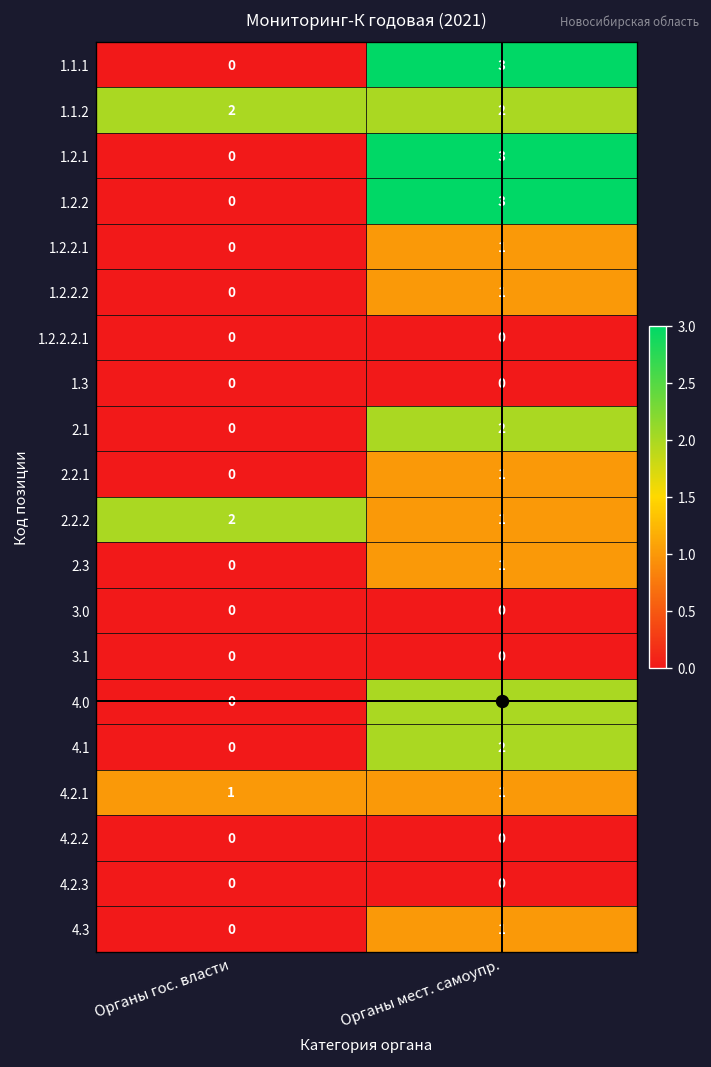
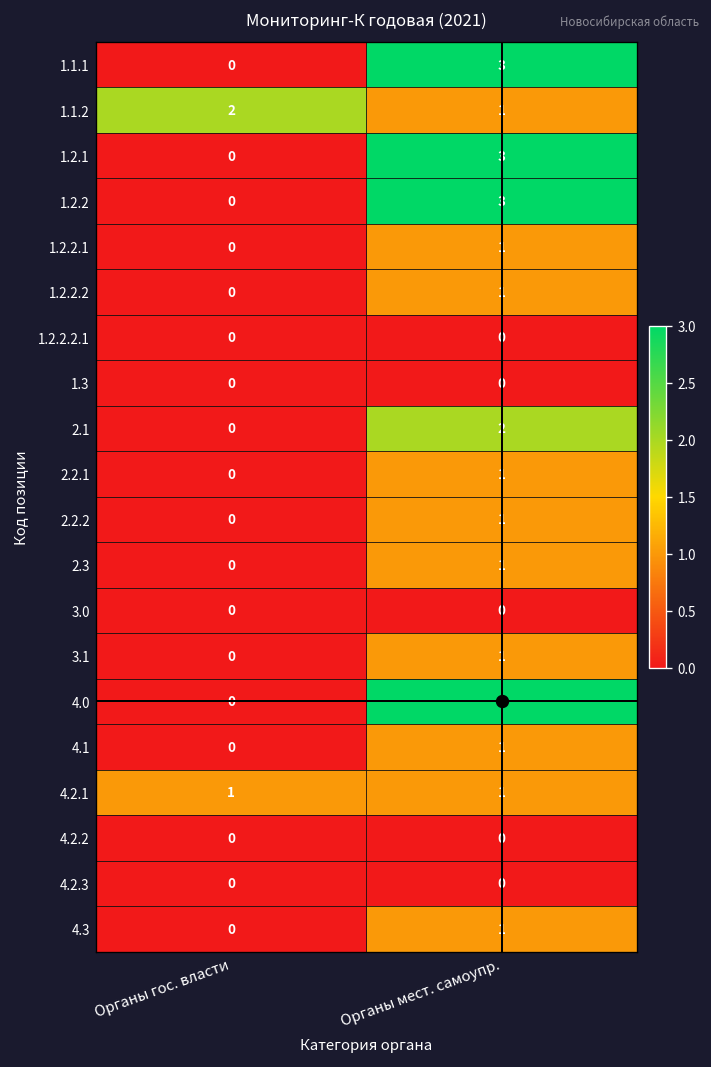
  {
    "1.1.1": {
      "Органы гос. власти": 0,
      "Органы мест. самоупр.": 3
    },
    "1.1.2": {
      "Органы гос. власти": 2,
-     "Органы мест. самоупр.": 2
+     "Органы мест. самоупр.": 1
    },
    "1.2.1": {
      "Органы гос. власти": 0,
      "Органы мест. самоупр.": 3
    },
    "1.2.2": {
      "Органы гос. власти": 0,
      "Органы мест. самоупр.": 3
    },
    "1.2.2.1": {
      "Органы гос. власти": 0,
      "Органы мест. самоупр.": 1
    },
    "1.2.2.2": {
      "Органы гос. власти": 0,
      "Органы мест. самоупр.": 1
    },
    "1.2.2.2.1": {
      "Органы гос. власти": 0,
      "Органы мест. самоупр.": 0
    },
    "1.3": {
      "Органы гос. власти": 0,
      "Органы мест. самоупр.": 0
    },
    "2.1": {
      "Органы гос. власти": 0,
      "Органы мест. самоупр.": 2
    },
    "2.2.1": {
      "Органы гос. власти": 0,
      "Органы мест. самоупр.": 1
    },
    "2.2.2": {
-     "Органы гос. власти": 2,
+     "Органы гос. власти": 0,
      "Органы мест. самоупр.": 1
    },
    "2.3": {
      "Органы гос. власти": 0,
      "Органы мест. самоупр.": 1
    },
    "3.0": {
      "Органы гос. власти": 0,
      "Органы мест. самоупр.": 0
    },
    "3.1": {
      "Органы гос. власти": 0,
-     "Органы мест. самоупр.": 0
+     "Органы мест. самоупр.": 1
    },
    "4.0": {
      "Органы гос. власти": 0,
-     "Органы мест. самоупр.": 2
+     "Органы мест. самоупр.": 3
    },
    "4.1": {
      "Органы гос. власти": 0,
-     "Органы мест. самоупр.": 2
+     "Органы мест. самоупр.": 1
    },
    "4.2.1": {
      "Органы гос. власти": 1,
      "Органы мест. самоупр.": 1
    },
    "4.2.2": {
      "Органы гос. власти": 0,
      "Органы мест. самоупр.": 0
    },
    "4.2.3": {
      "Органы гос. власти": 0,
      "Органы мест. самоупр.": 0
    },
    "4.3": {
      "Органы гос. власти": 0,
      "Органы мест. самоупр.": 1
    }
  }
